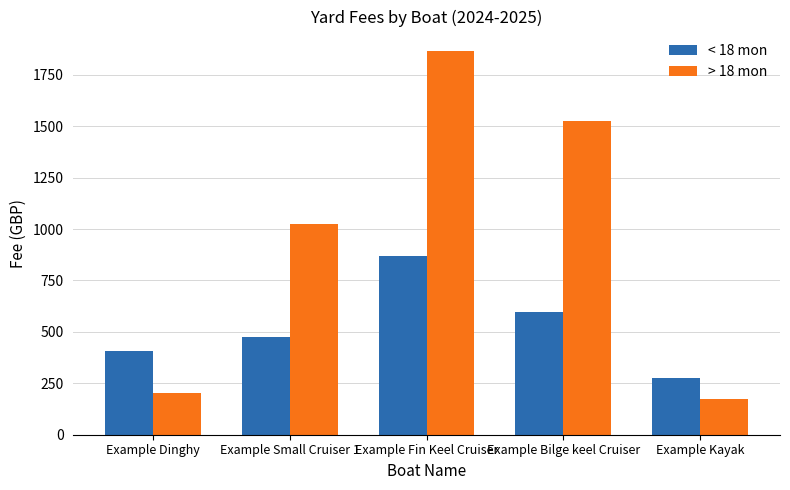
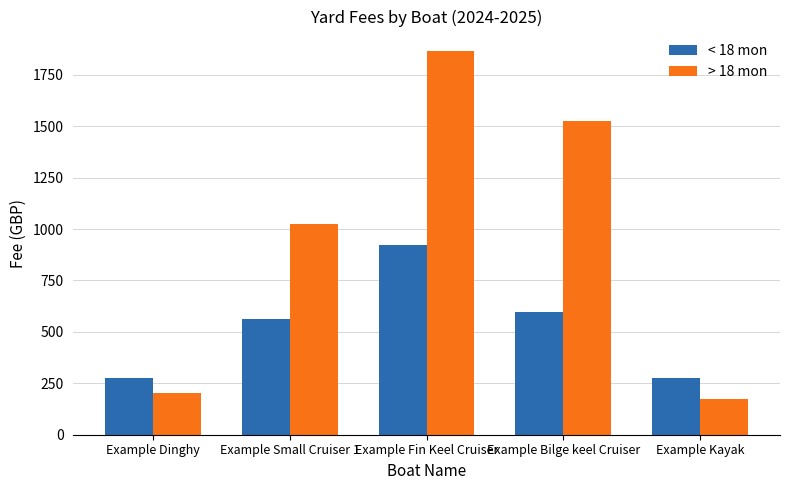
  {
    "< 18 mon": {
-     "Example Dinghy": 410,
-     "Example Small Cruiser 1": 480,
-     "Example Fin Keel Cruiser": 870,
+     "Example Dinghy": 280,
+     "Example Small Cruiser 1": 560,
+     "Example Fin Keel Cruiser": 920,
      "Example Bilge keel Cruiser": 600,
      "Example Kayak": 270
    },
    "> 18 mon": {
      "Example Dinghy": 200,
      "Example Small Cruiser 1": 1020,
      "Example Fin Keel Cruiser": 1870,
      "Example Bilge keel Cruiser": 1530,
      "Example Kayak": 180
    }
  }
